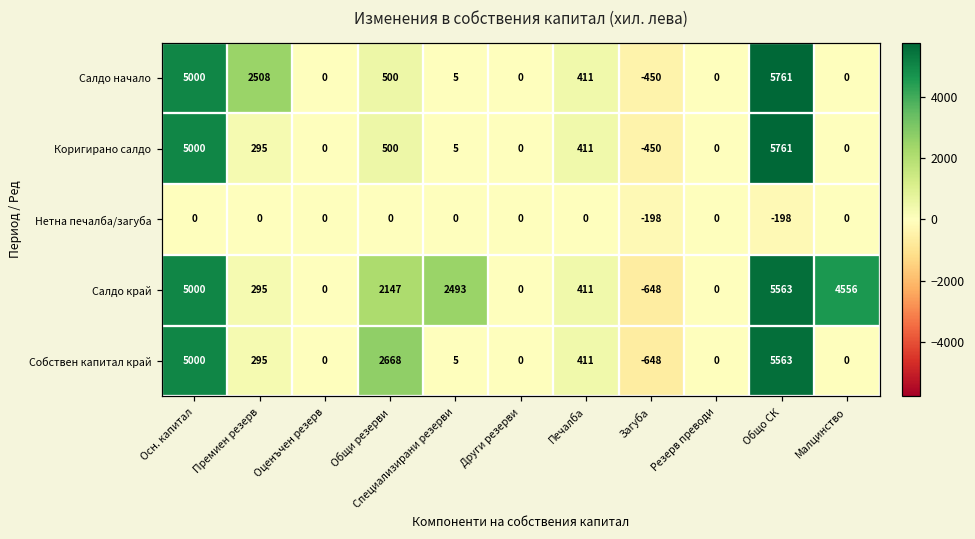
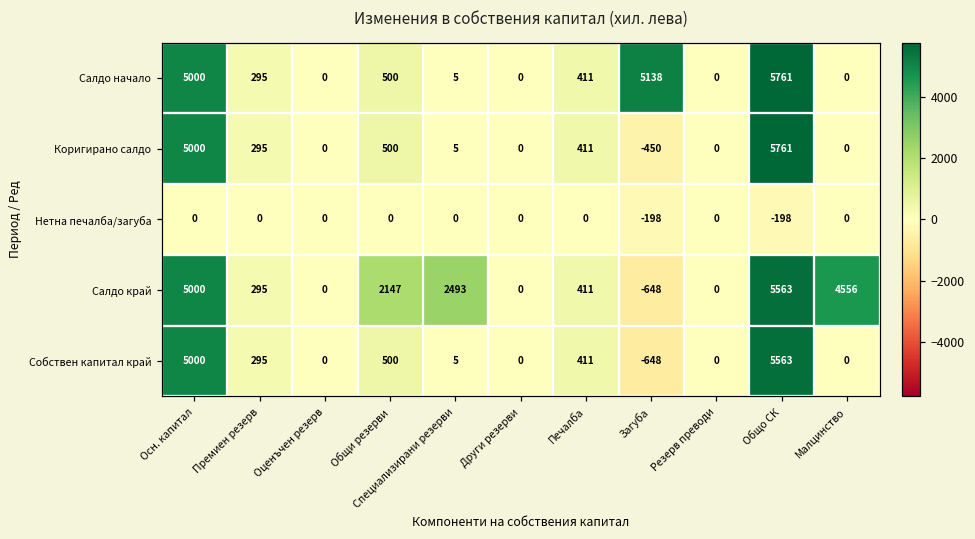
  {
    "Салдо начало": {
      "Осн. капитал": 5000,
-     "Премиен резерв": 2508,
+     "Премиен резерв": 295,
      "Оценъчен резерв": 0,
      "Общи резерви": 500,
      "Специализирани резерви": 5,
      "Други резерви": 0,
      "Печалба": 411,
-     "Загуба": -450,
+     "Загуба": 5138,
      "Резерв преводи": 0,
      "Общо СК": 5761,
      "Малцинство": 0
    },
    "Коригирано салдо": {
      "Осн. капитал": 5000,
      "Премиен резерв": 295,
      "Оценъчен резерв": 0,
      "Общи резерви": 500,
      "Специализирани резерви": 5,
      "Други резерви": 0,
      "Печалба": 411,
      "Загуба": -450,
      "Резерв преводи": 0,
      "Общо СК": 5761,
      "Малцинство": 0
    },
    "Нетна печалба/загуба": {
      "Осн. капитал": 0,
      "Премиен резерв": 0,
      "Оценъчен резерв": 0,
      "Общи резерви": 0,
      "Специализирани резерви": 0,
      "Други резерви": 0,
      "Печалба": 0,
      "Загуба": -198,
      "Резерв преводи": 0,
      "Общо СК": -198,
      "Малцинство": 0
    },
    "Салдо край": {
      "Осн. капитал": 5000,
      "Премиен резерв": 295,
      "Оценъчен резерв": 0,
      "Общи резерви": 2147,
      "Специализирани резерви": 2493,
      "Други резерви": 0,
      "Печалба": 411,
      "Загуба": -648,
      "Резерв преводи": 0,
      "Общо СК": 5563,
      "Малцинство": 4556
    },
    "Собствен капитал край": {
      "Осн. капитал": 5000,
      "Премиен резерв": 295,
      "Оценъчен резерв": 0,
-     "Общи резерви": 2668,
+     "Общи резерви": 500,
      "Специализирани резерви": 5,
      "Други резерви": 0,
      "Печалба": 411,
      "Загуба": -648,
      "Резерв преводи": 0,
      "Общо СК": 5563,
      "Малцинство": 0
    }
  }
